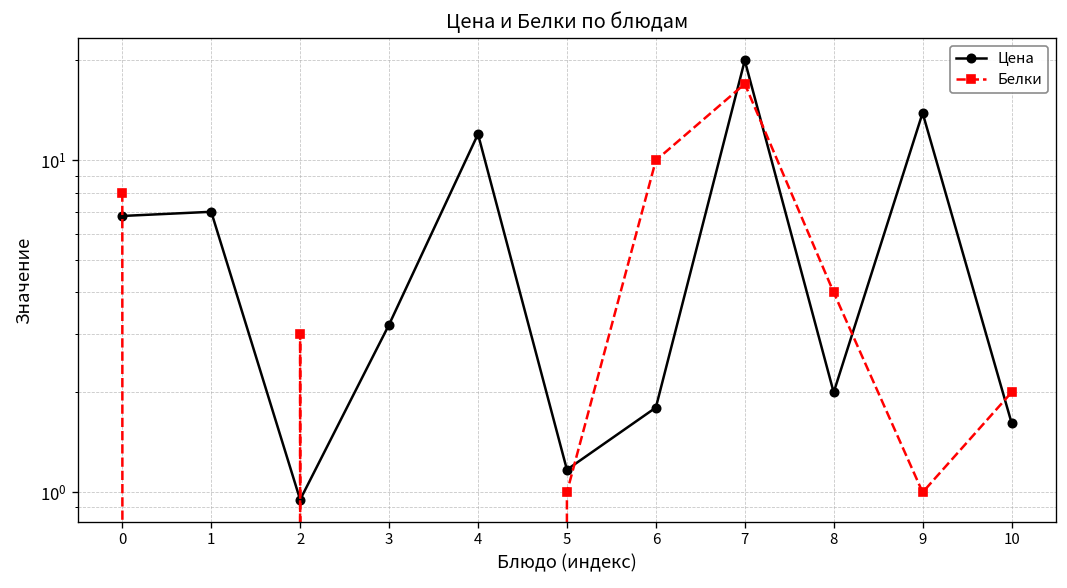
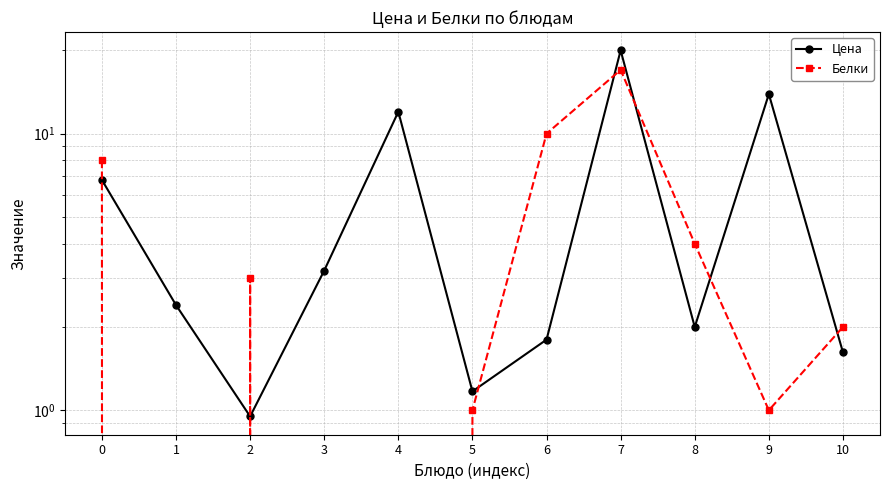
  {
    "Цена": {
      "0": 6.8,
-     "1": 7.0,
+     "1": 2.4,
      "2": 0.95,
      "3": 3.2,
      "4": 12.0,
      "5": 1.17,
      "6": 1.8,
      "7": 20,
      "8": 2.0,
      "9": 14,
      "10": 1.6
    },
    "Белки": {
      "0": 8.0,
      "2": 3.0,
      "5": 1.0,
      "6": 10.0,
      "7": 17,
      "8": 4.0,
      "9": 1.0,
      "10": 2.0
    }
  }
